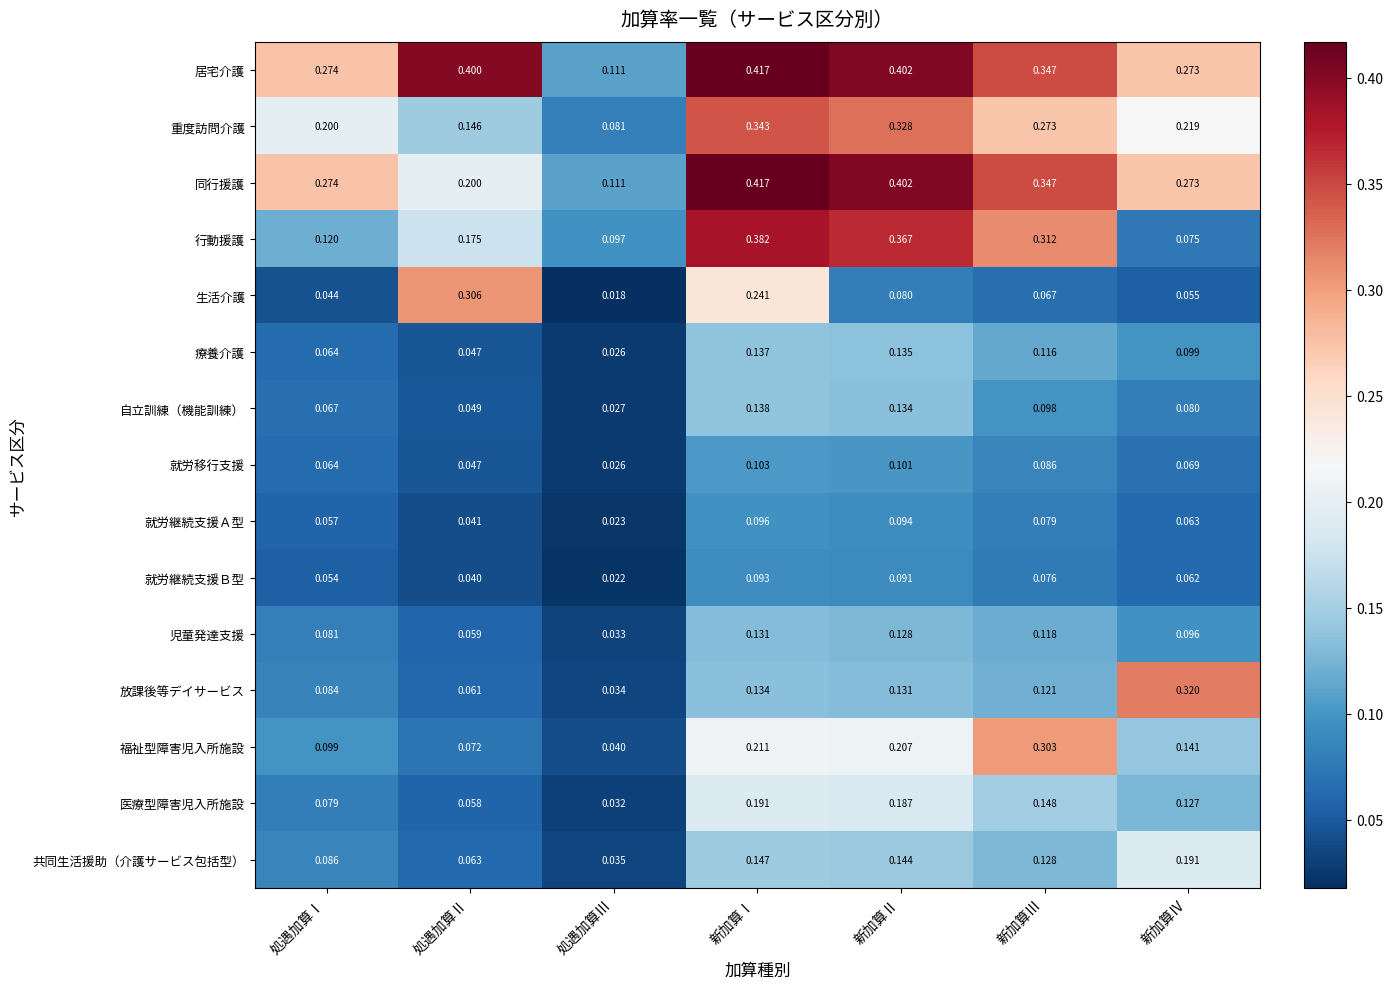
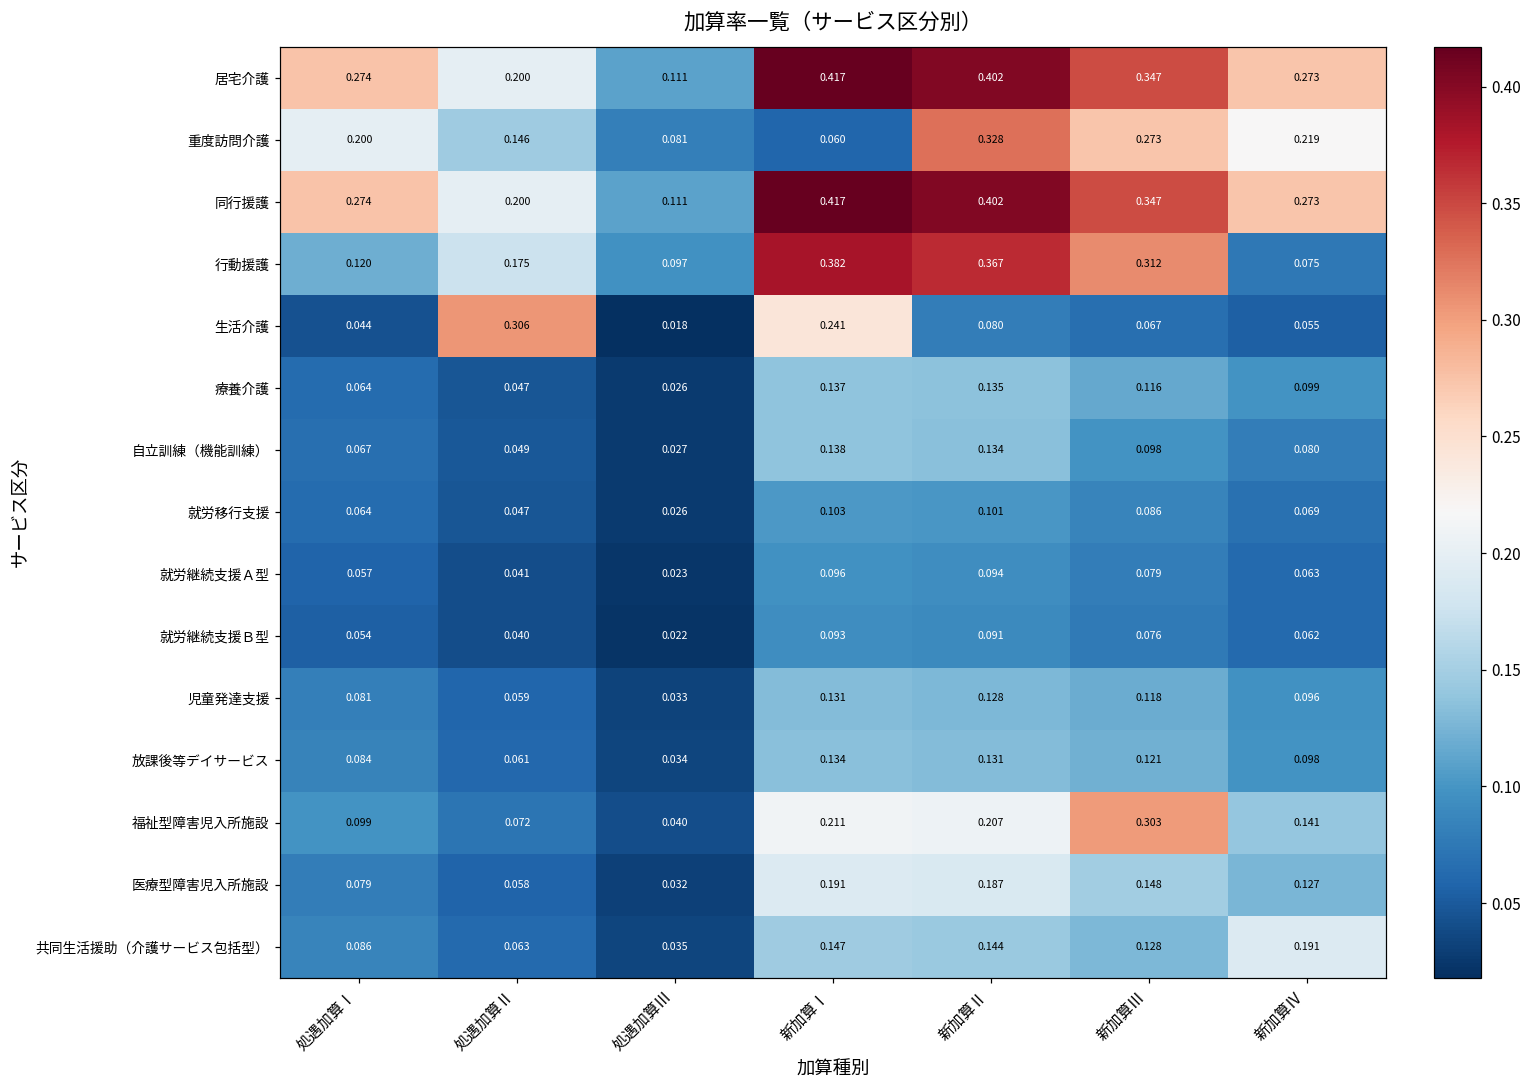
  {
    "居宅介護": {
      "処遇加算Ⅰ": 0.274,
-     "処遇加算Ⅱ": 0.400,
+     "処遇加算Ⅱ": 0.200,
      "処遇加算Ⅲ": 0.111,
      "新加算Ⅰ": 0.417,
      "新加算Ⅱ": 0.402,
      "新加算Ⅲ": 0.347,
      "新加算Ⅳ": 0.273
    },
    "重度訪問介護": {
      "処遇加算Ⅰ": 0.200,
      "処遇加算Ⅱ": 0.146,
      "処遇加算Ⅲ": 0.081,
-     "新加算Ⅰ": 0.343,
+     "新加算Ⅰ": 0.060,
      "新加算Ⅱ": 0.328,
      "新加算Ⅲ": 0.273,
      "新加算Ⅳ": 0.219
    },
    "同行援護": {
      "処遇加算Ⅰ": 0.274,
      "処遇加算Ⅱ": 0.200,
      "処遇加算Ⅲ": 0.111,
      "新加算Ⅰ": 0.417,
      "新加算Ⅱ": 0.402,
      "新加算Ⅲ": 0.347,
      "新加算Ⅳ": 0.273
    },
    "行動援護": {
      "処遇加算Ⅰ": 0.120,
      "処遇加算Ⅱ": 0.175,
      "処遇加算Ⅲ": 0.097,
      "新加算Ⅰ": 0.382,
      "新加算Ⅱ": 0.367,
      "新加算Ⅲ": 0.312,
      "新加算Ⅳ": 0.075
    },
    "生活介護": {
      "処遇加算Ⅰ": 0.044,
      "処遇加算Ⅱ": 0.306,
      "処遇加算Ⅲ": 0.018,
      "新加算Ⅰ": 0.241,
      "新加算Ⅱ": 0.080,
      "新加算Ⅲ": 0.067,
      "新加算Ⅳ": 0.055
    },
    "療養介護": {
      "処遇加算Ⅰ": 0.064,
      "処遇加算Ⅱ": 0.047,
      "処遇加算Ⅲ": 0.026,
      "新加算Ⅰ": 0.137,
      "新加算Ⅱ": 0.135,
      "新加算Ⅲ": 0.116,
      "新加算Ⅳ": 0.099
    },
    "自立訓練（機能訓練）": {
      "処遇加算Ⅰ": 0.067,
      "処遇加算Ⅱ": 0.049,
      "処遇加算Ⅲ": 0.027,
      "新加算Ⅰ": 0.138,
      "新加算Ⅱ": 0.134,
      "新加算Ⅲ": 0.098,
      "新加算Ⅳ": 0.080
    },
    "就労移行支援": {
      "処遇加算Ⅰ": 0.064,
      "処遇加算Ⅱ": 0.047,
      "処遇加算Ⅲ": 0.026,
      "新加算Ⅰ": 0.103,
      "新加算Ⅱ": 0.101,
      "新加算Ⅲ": 0.086,
      "新加算Ⅳ": 0.069
    },
    "就労継続支援Ａ型": {
      "処遇加算Ⅰ": 0.057,
      "処遇加算Ⅱ": 0.041,
      "処遇加算Ⅲ": 0.023,
      "新加算Ⅰ": 0.096,
      "新加算Ⅱ": 0.094,
      "新加算Ⅲ": 0.079,
      "新加算Ⅳ": 0.063
    },
    "就労継続支援Ｂ型": {
      "処遇加算Ⅰ": 0.054,
      "処遇加算Ⅱ": 0.040,
      "処遇加算Ⅲ": 0.022,
      "新加算Ⅰ": 0.093,
      "新加算Ⅱ": 0.091,
      "新加算Ⅲ": 0.076,
      "新加算Ⅳ": 0.062
    },
    "児童発達支援": {
      "処遇加算Ⅰ": 0.081,
      "処遇加算Ⅱ": 0.059,
      "処遇加算Ⅲ": 0.033,
      "新加算Ⅰ": 0.131,
      "新加算Ⅱ": 0.128,
      "新加算Ⅲ": 0.118,
      "新加算Ⅳ": 0.096
    },
    "放課後等デイサービス": {
      "処遇加算Ⅰ": 0.084,
      "処遇加算Ⅱ": 0.061,
      "処遇加算Ⅲ": 0.034,
      "新加算Ⅰ": 0.134,
      "新加算Ⅱ": 0.131,
      "新加算Ⅲ": 0.121,
-     "新加算Ⅳ": 0.320
+     "新加算Ⅳ": 0.098
    },
    "福祉型障害児入所施設": {
      "処遇加算Ⅰ": 0.099,
      "処遇加算Ⅱ": 0.072,
      "処遇加算Ⅲ": 0.040,
      "新加算Ⅰ": 0.211,
      "新加算Ⅱ": 0.207,
      "新加算Ⅲ": 0.303,
      "新加算Ⅳ": 0.141
    },
    "医療型障害児入所施設": {
      "処遇加算Ⅰ": 0.079,
      "処遇加算Ⅱ": 0.058,
      "処遇加算Ⅲ": 0.032,
      "新加算Ⅰ": 0.191,
      "新加算Ⅱ": 0.187,
      "新加算Ⅲ": 0.148,
      "新加算Ⅳ": 0.127
    },
    "共同生活援助（介護サービス包括型）": {
      "処遇加算Ⅰ": 0.086,
      "処遇加算Ⅱ": 0.063,
      "処遇加算Ⅲ": 0.035,
      "新加算Ⅰ": 0.147,
      "新加算Ⅱ": 0.144,
      "新加算Ⅲ": 0.128,
      "新加算Ⅳ": 0.191
    }
  }
